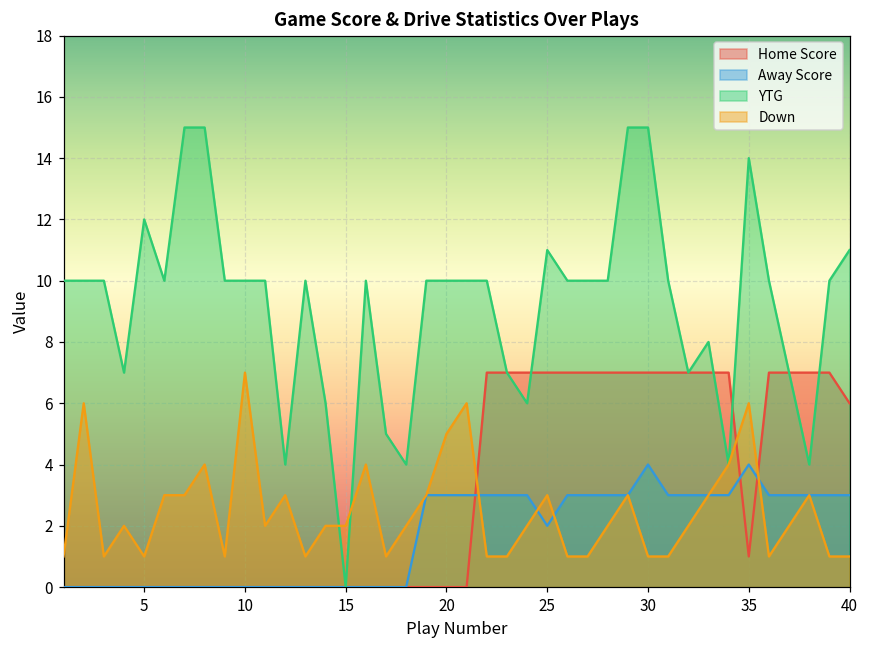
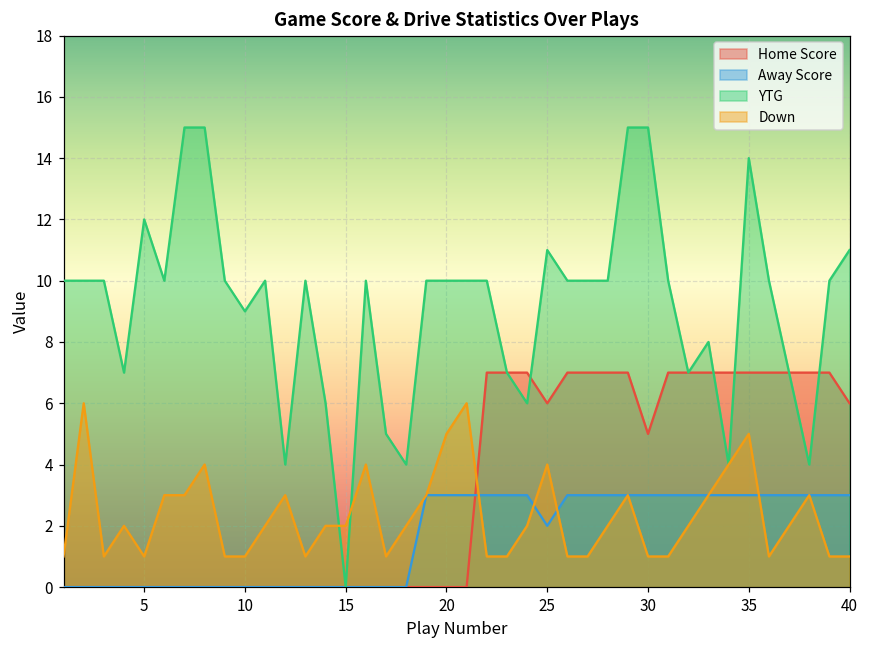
  {
    "Home Score": {
      "20": 0,
-     "25": 7,
-     "30": 7,
-     "35": 1,
+     "25": 6,
+     "30": 5,
+     "35": 7,
      "40": 6
    },
    "Away Score": {
      "20": 3,
      "25": 2,
-     "30": 4,
-     "35": 4,
+     "30": 3,
+     "35": 3,
      "40": 3
    },
    "YTG": {
      "5": 12,
-     "10": 10,
+     "10": 9,
      "20": 10,
      "25": 11,
      "30": 15,
      "35": 14,
      "40": 11
    },
    "Down": {
      "5": 1,
-     "10": 7,
+     "10": 1,
      "15": 2,
      "20": 5,
-     "25": 3,
+     "25": 4,
      "30": 1,
-     "35": 6,
+     "35": 5,
      "40": 1
    }
  }
